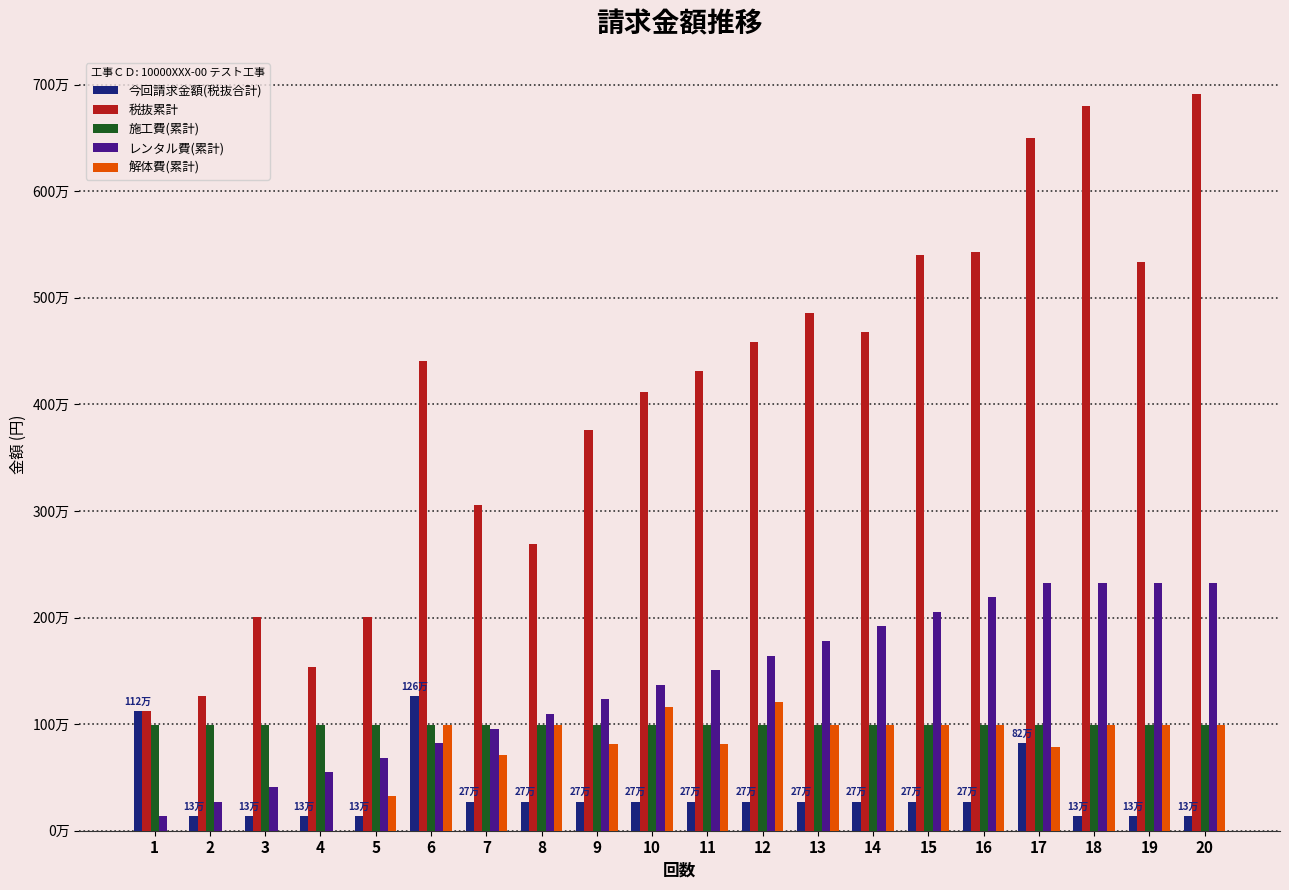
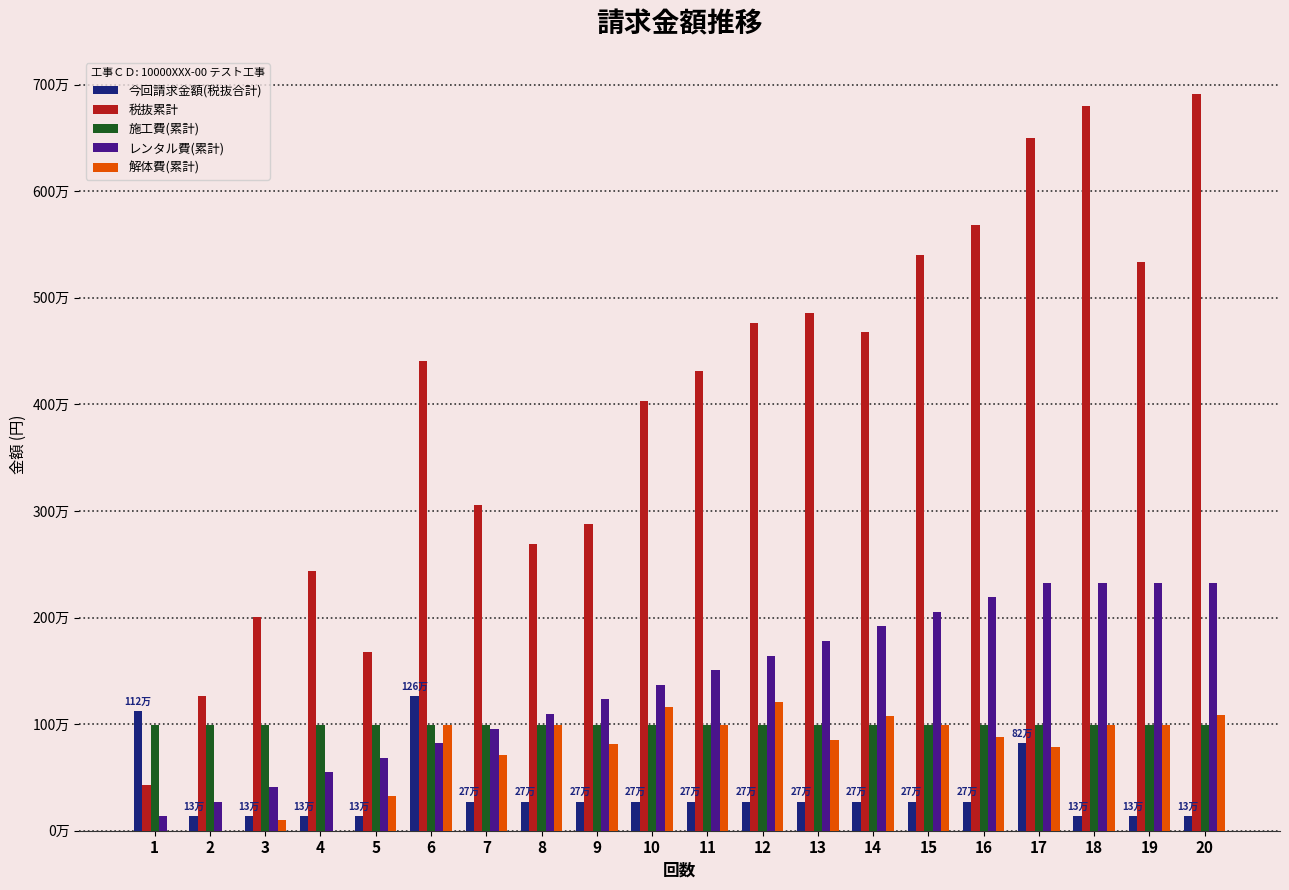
  {
    "税抜累計": {
-     "1": "113万",
+     "1": "43万",
      "2": "126万",
      "3": "201万",
-     "4": "154万",
-     "5": "201万",
+     "4": "243万",
+     "5": "168万",
      "6": "441万",
      "7": "306万",
      "8": "269万",
-     "9": "376万",
-     "10": "411万",
+     "9": "288万",
+     "10": "404万",
      "11": "431万",
-     "12": "458万",
+     "12": "477万",
      "13": "486万",
      "14": "468万",
      "15": "541万",
-     "16": "543万",
+     "16": "568万",
      "17": "650万",
      "18": "680万",
      "19": "534万",
      "20": "691万"
    },
    "施工費(累計)": {
      "1": "99万",
      "2": "99万",
      "3": "99万",
      "4": "99万",
      "5": "99万",
      "6": "99万",
      "7": "99万",
      "8": "99万",
      "9": "99万",
      "10": "99万",
      "11": "99万",
      "12": "99万",
      "13": "99万",
      "14": "99万",
      "15": "99万",
      "16": "99万",
      "17": "99万",
      "18": "99万",
      "19": "99万",
      "20": "99万"
    },
    "解体費(累計)": {
      "1": "0万",
      "2": "0万",
-     "3": "0万",
+     "3": "10万",
      "4": "0万",
      "5": "32万",
      "6": "99万",
      "7": "71万",
      "8": "99万",
      "9": "81万",
      "10": "116万",
-     "11": "81万",
+     "11": "99万",
      "12": "121万",
-     "13": "99万",
-     "14": "99万",
+     "13": "85万",
+     "14": "107万",
      "15": "99万",
-     "16": "99万",
+     "16": "88万",
      "17": "79万",
      "18": "99万",
      "19": "99万",
-     "20": "99万"
+     "20": "108万"
    }
  }
